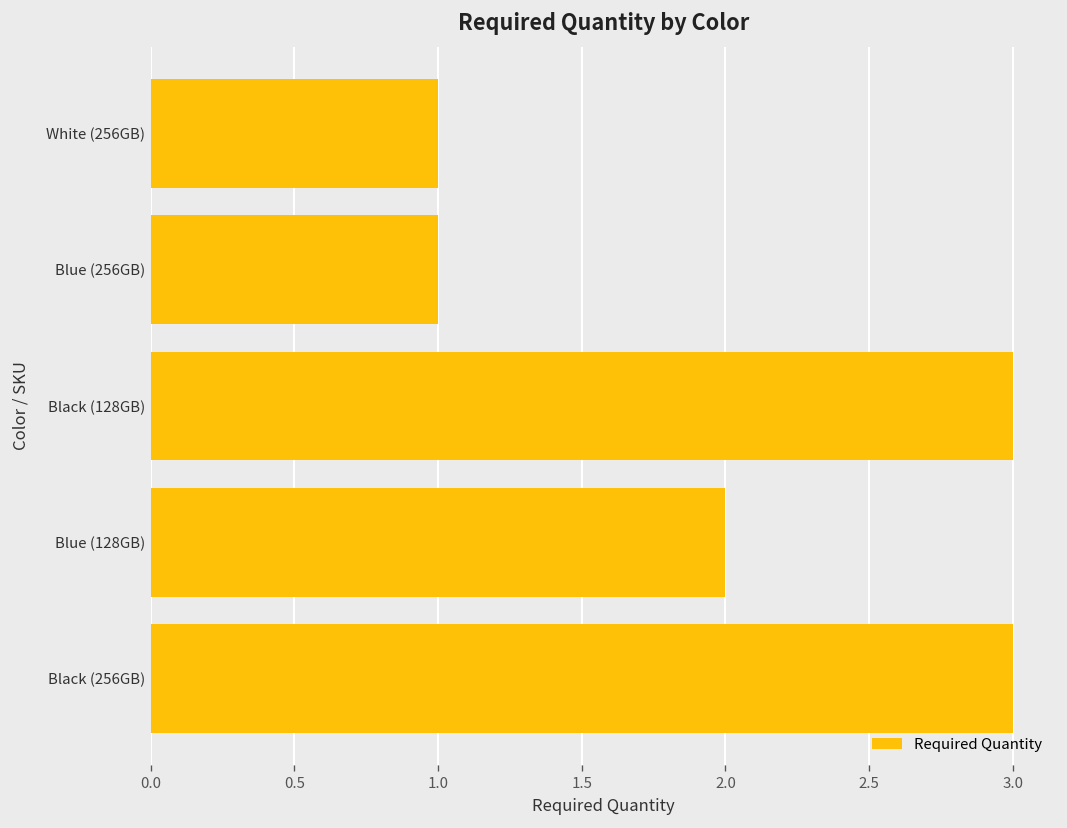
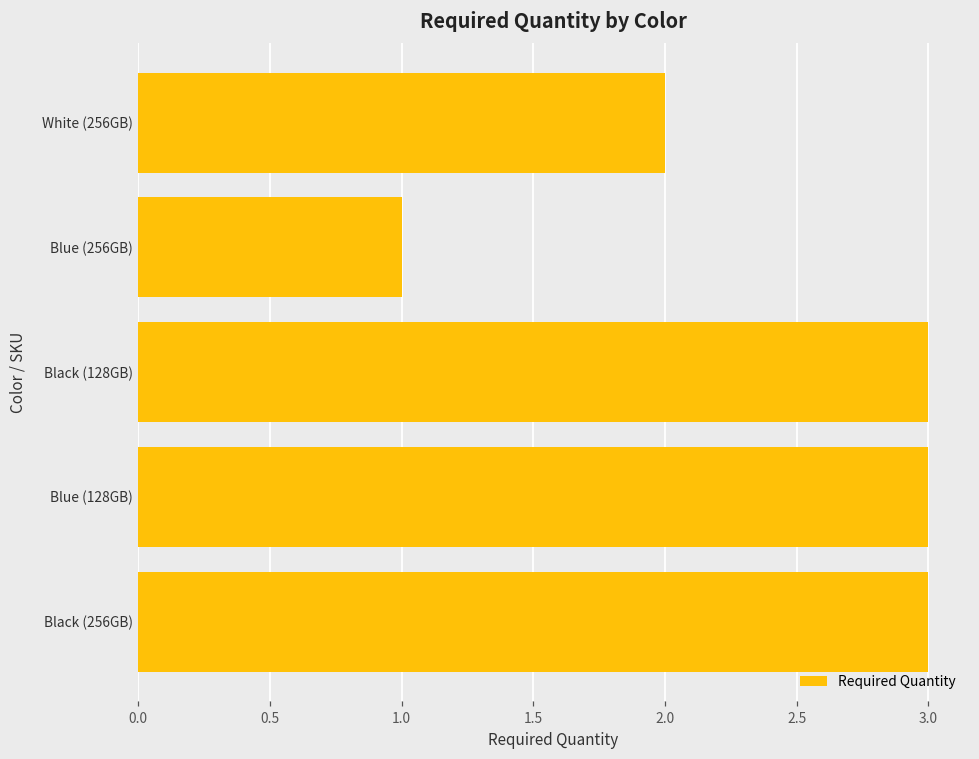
  {
-   "White (256GB)": 1,
+   "White (256GB)": 2,
    "Blue (256GB)": 1,
    "Black (128GB)": 3,
-   "Blue (128GB)": 2,
+   "Blue (128GB)": 3,
    "Black (256GB)": 3
  }
